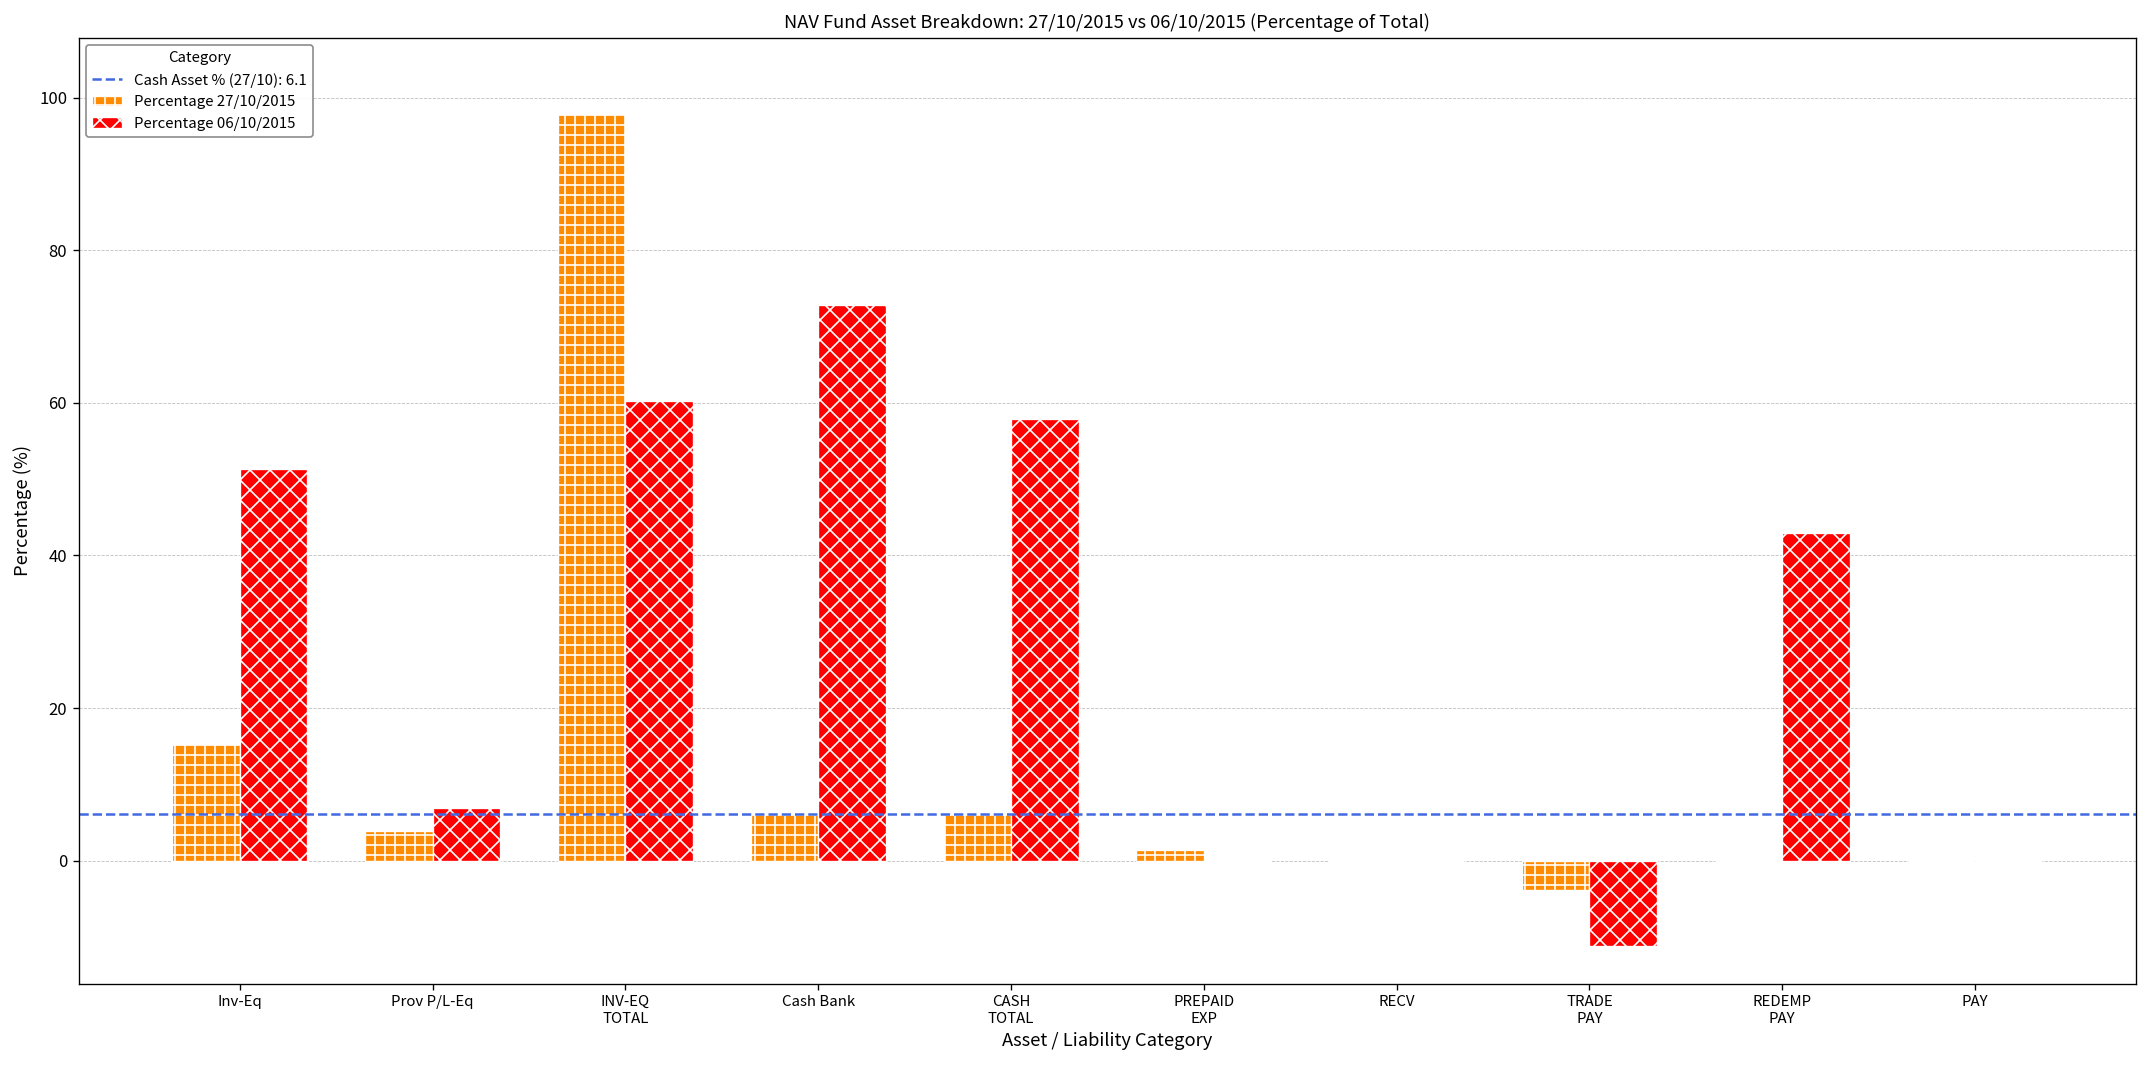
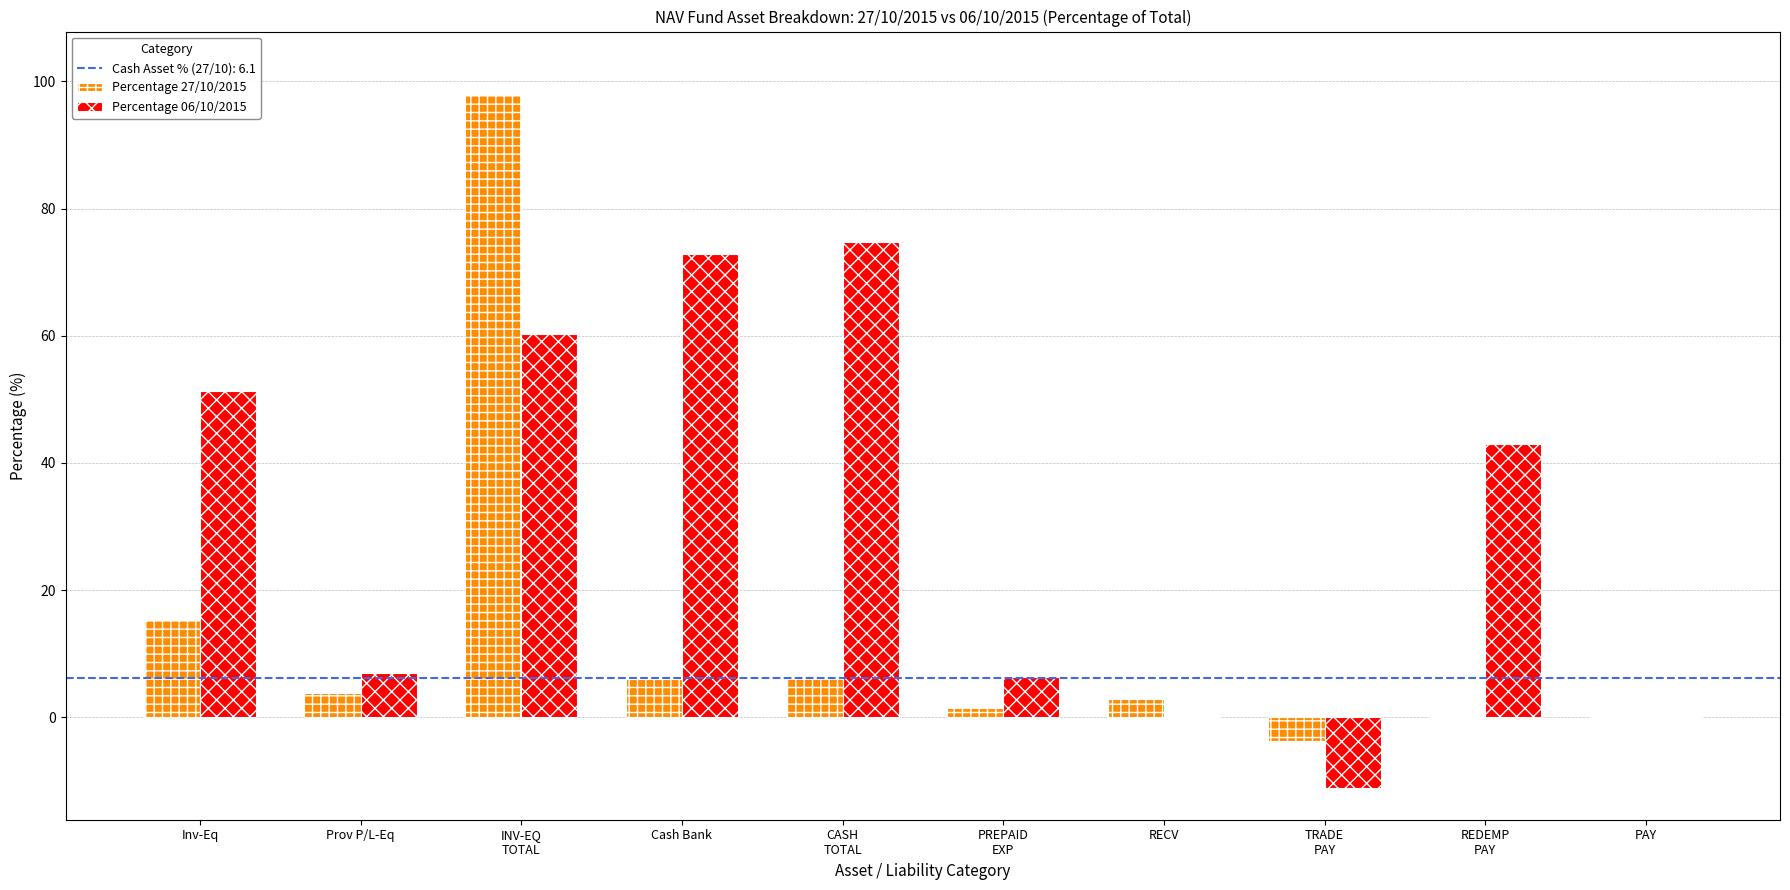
  {
    "Percentage 27/10/2015": {
      "Inv-Eq": 15,
      "Prov P/L-Eq": 4,
      "INV-EQ TOTAL": 98,
      "Cash Bank": 6,
      "CASH TOTAL": 6,
      "PREPAID EXP": 1,
-     "RECV": 0,
+     "RECV": 3,
      "TRADE PAY": -4
    },
    "Percentage 06/10/2015": {
      "Inv-Eq": 51,
      "Prov P/L-Eq": 7,
      "INV-EQ TOTAL": 60,
      "Cash Bank": 73,
-     "CASH TOTAL": 58,
-     "PREPAID EXP": 0,
+     "CASH TOTAL": 75,
+     "PREPAID EXP": 6,
      "RECV": 0,
      "TRADE PAY": -11,
      "REDEMP PAY": 43
    }
  }
